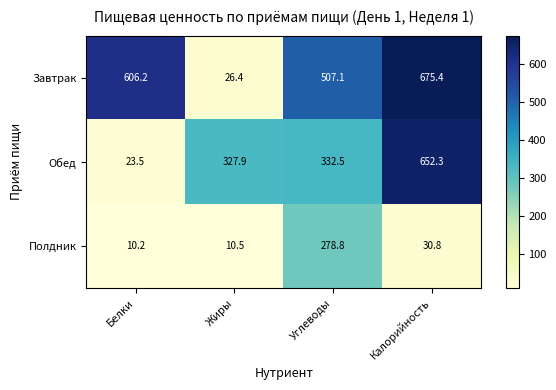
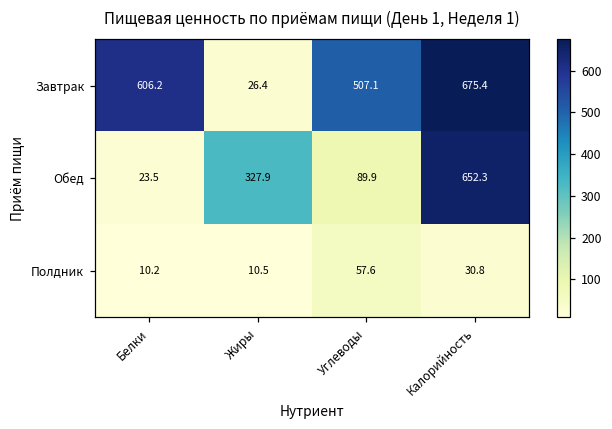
  {
    "Завтрак": {
      "Белки": 606.2,
      "Жиры": 26.4,
      "Углеводы": 507.1,
      "Калорийность": 675.4
    },
    "Обед": {
      "Белки": 23.5,
      "Жиры": 327.9,
-     "Углеводы": 332.5,
+     "Углеводы": 89.9,
      "Калорийность": 652.3
    },
    "Полдник": {
      "Белки": 10.2,
      "Жиры": 10.5,
-     "Углеводы": 278.8,
+     "Углеводы": 57.6,
      "Калорийность": 30.8
    }
  }
